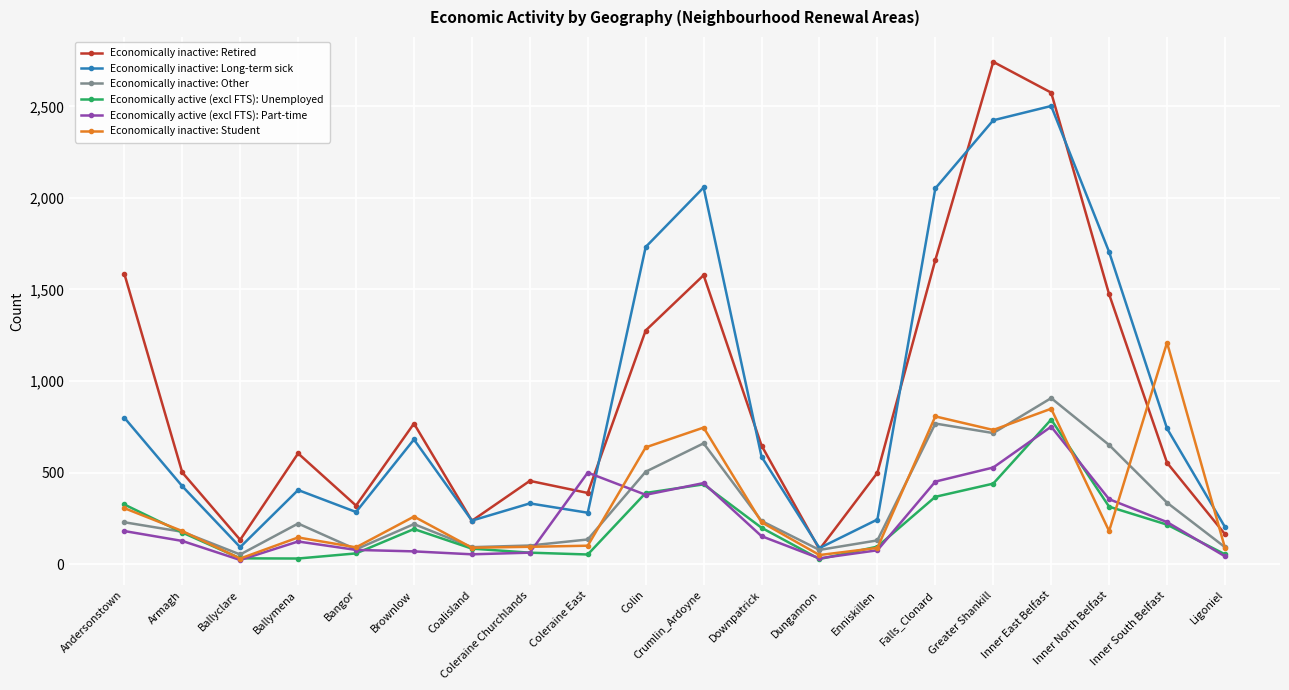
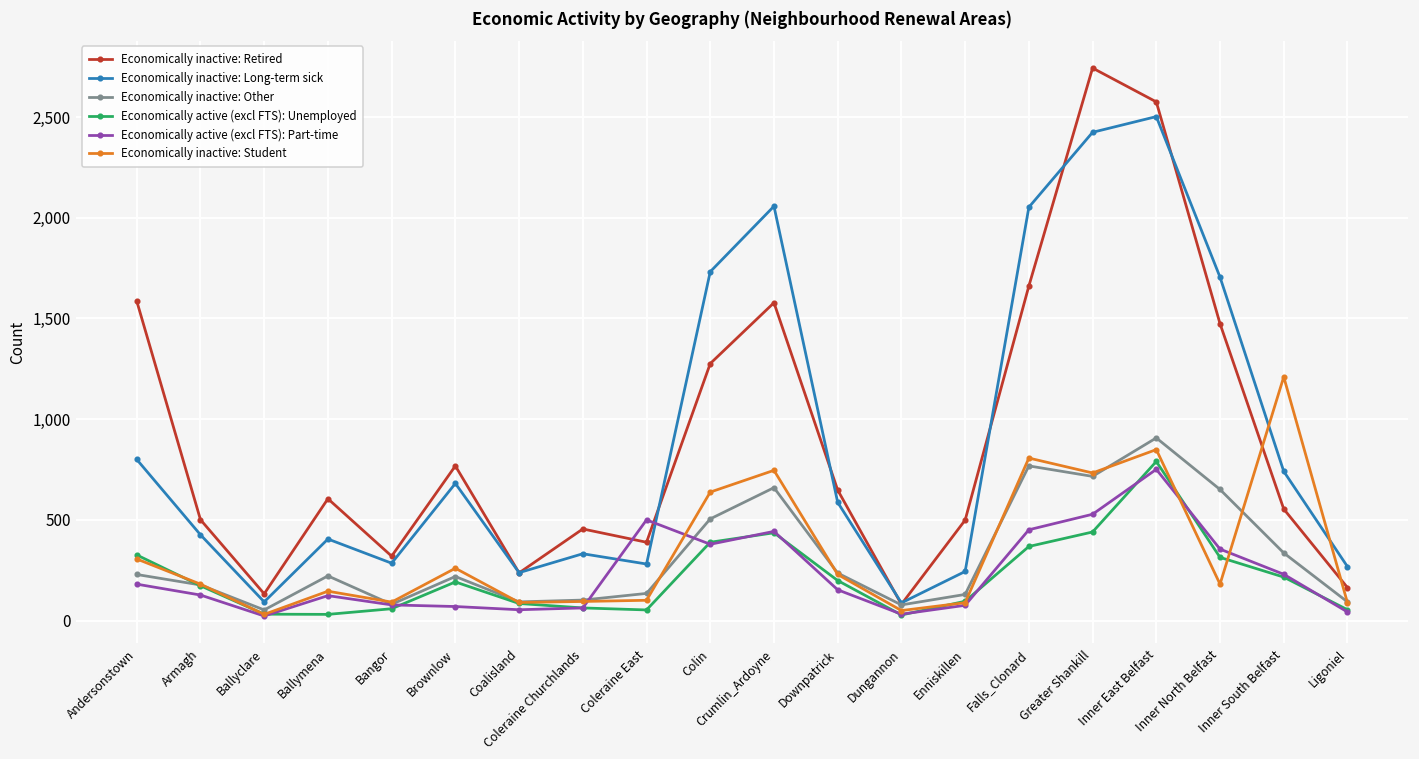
  {
    "Economically inactive: Retired": {
      "Andersonstown": "1,590",
      "Armagh": "500",
      "Ballyclare": "130",
      "Ballymena": "610",
      "Bangor": "320",
      "Brownlow": "770",
      "Coleraine Churchlands": "460",
      "Coleraine East": "390",
      "Colin": "1,280",
      "Crumlin_Ardoyne": "1,580",
      "Downpatrick": "650",
      "Enniskillen": "500",
      "Falls_Clonard": "1,660",
      "Greater Shankill": "2,740",
      "Inner East Belfast": "2,580",
      "Inner North Belfast": "1,470",
      "Inner South Belfast": "550",
      "Ligoniel": "160"
    },
    "Economically inactive: Long-term sick": {
      "Andersonstown": "800",
      "Armagh": "430",
      "Ballyclare": "90",
      "Ballymena": "410",
      "Bangor": "290",
      "Brownlow": "680",
      "Coleraine Churchlands": "330",
      "Coleraine East": "280",
      "Colin": "1,730",
      "Crumlin_Ardoyne": "2,060",
      "Downpatrick": "590",
      "Enniskillen": "240",
      "Falls_Clonard": "2,050",
      "Greater Shankill": "2,420",
      "Inner East Belfast": "2,500",
      "Inner North Belfast": "1,710",
      "Inner South Belfast": "740",
-     "Ligoniel": "200"
+     "Ligoniel": "270"
    },
    "Economically inactive: Other": {
      "Andersonstown": "230",
      "Ballyclare": "50",
      "Ballymena": "220",
      "Brownlow": "220",
      "Coleraine East": "140",
      "Colin": "510",
      "Crumlin_Ardoyne": "660",
      "Enniskillen": "130",
      "Falls_Clonard": "770",
      "Greater Shankill": "720",
      "Inner East Belfast": "910",
      "Inner North Belfast": "650",
      "Inner South Belfast": "340"
    },
    "Economically active (excl FTS): Unemployed": {
      "Andersonstown": "330",
      "Ballymena": "30",
      "Bangor": "60",
      "Brownlow": "190",
      "Coleraine East": "50",
      "Downpatrick": "200",
      "Falls_Clonard": "370",
      "Greater Shankill": "440",
      "Inner East Belfast": "790",
      "Inner North Belfast": "310"
    },
    "Economically active (excl FTS): Part-time": {
      "Andersonstown": "180",
      "Armagh": "130",
      "Ballymena": "120",
      "Brownlow": "70",
      "Coalisland": "50",
      "Coleraine East": "500",
      "Downpatrick": "150",
      "Falls_Clonard": "450",
      "Greater Shankill": "530",
      "Inner East Belfast": "750",
      "Inner North Belfast": "360"
    },
    "Economically inactive: Student": {
      "Andersonstown": "310",
      "Ballymena": "150",
      "Brownlow": "260",
      "Coleraine East": "100",
      "Colin": "640",
      "Crumlin_Ardoyne": "750",
      "Dungannon": "50",
      "Falls_Clonard": "810",
      "Greater Shankill": "730",
      "Inner East Belfast": "850",
      "Inner North Belfast": "180",
      "Inner South Belfast": "1,210"
    }
  }
